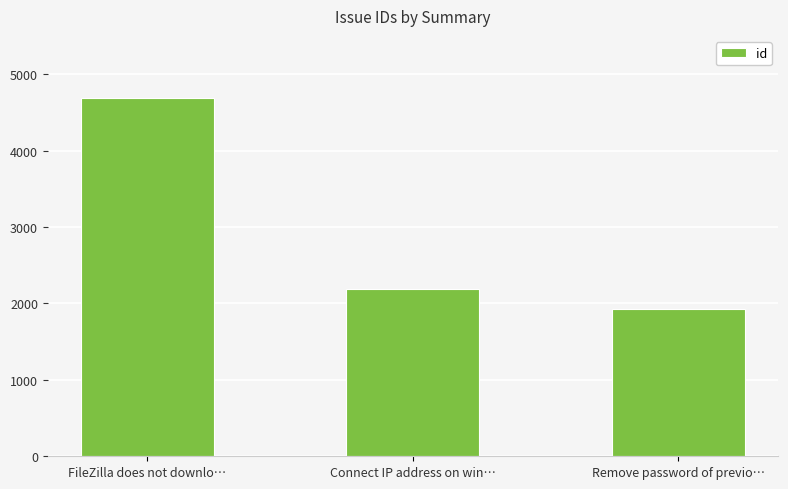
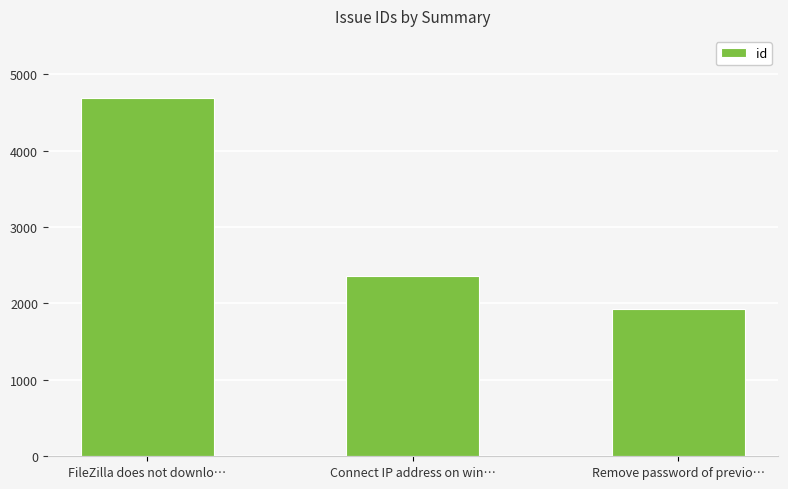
  {
    "FileZilla does not downlo…": 4700,
-   "Connect IP address on win…": 2200,
+   "Connect IP address on win…": 2400,
    "Remove password of previo…": 1900
  }
